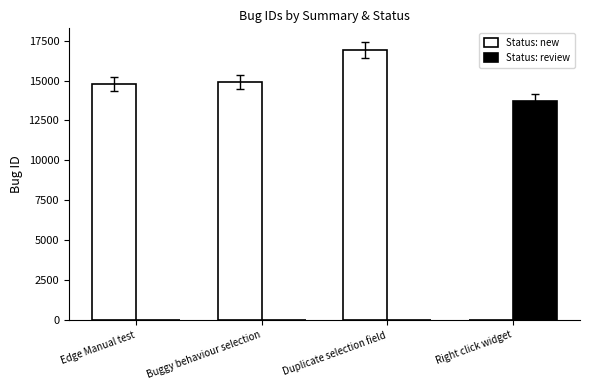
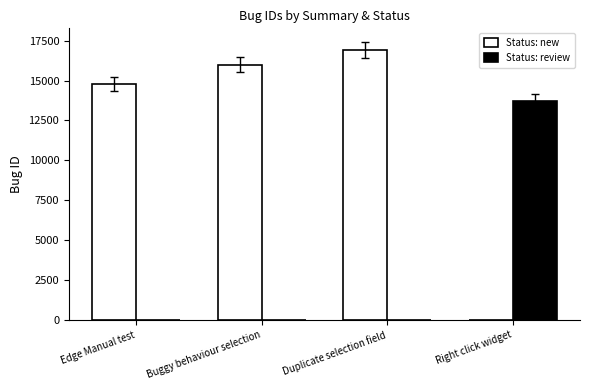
  {
    "Status: new": {
      "Edge Manual test": 14800,
-     "Buggy behaviour selection": 14900,
+     "Buggy behaviour selection": 16000,
      "Duplicate selection field": 16900,
      "Right click widget": 0
    }
  }
